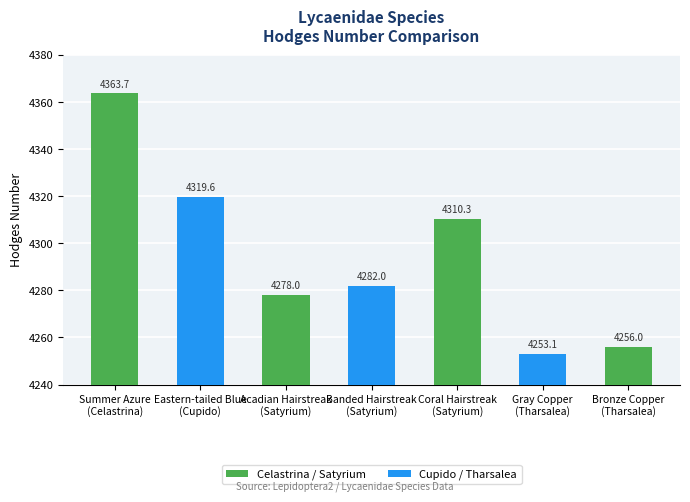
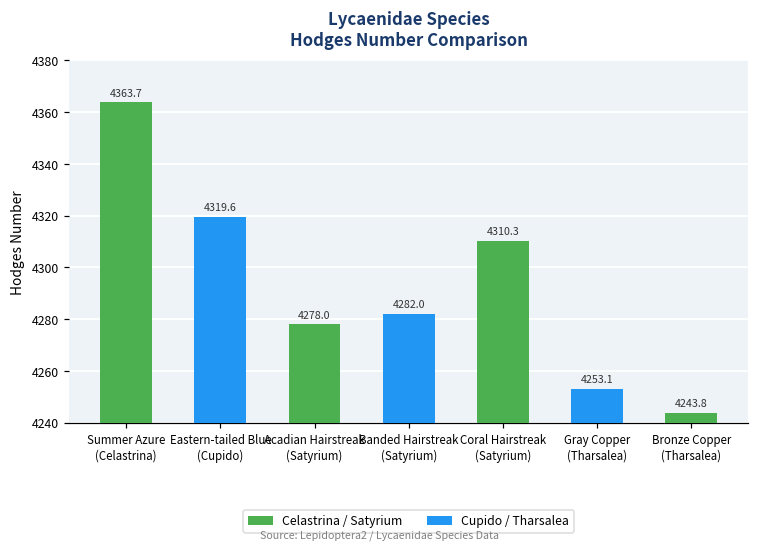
  {
    "Summer Azure (Celastrina)": 4363.7,
    "Eastern-tailed Blue (Cupido)": 4319.6,
    "Acadian Hairstreak (Satyrium)": 4278.0,
    "Banded Hairstreak (Satyrium)": 4282.0,
    "Coral Hairstreak (Satyrium)": 4310.3,
    "Gray Copper (Tharsalea)": 4253.1,
-   "Bronze Copper (Tharsalea)": 4256.0
+   "Bronze Copper (Tharsalea)": 4243.8
  }
